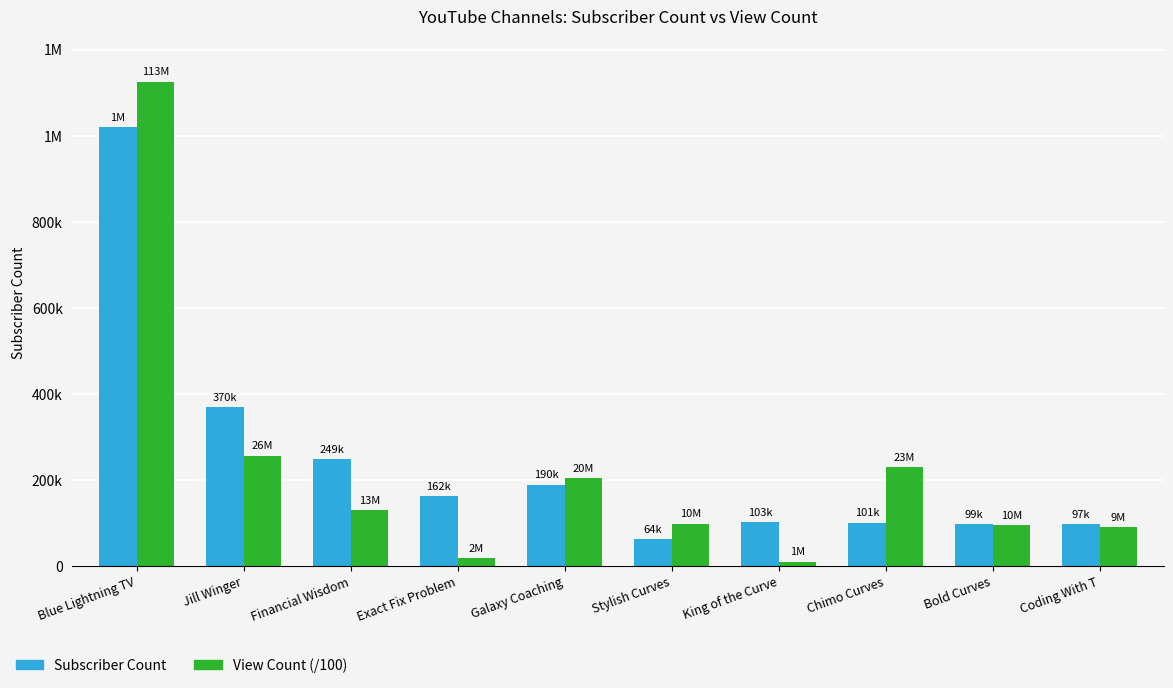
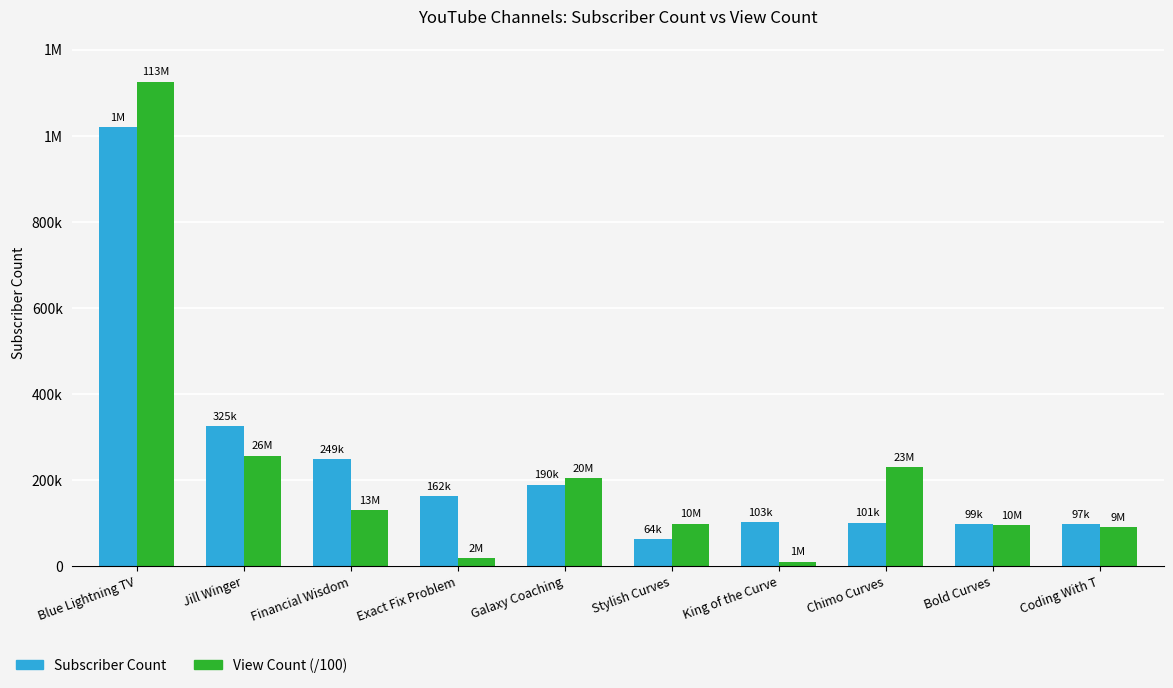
  {
    "Subscriber Count": {
      "Blue Lightning TV": "1M",
-     "Jill Winger": "370k",
+     "Jill Winger": "325k",
      "Financial Wisdom": "249k",
      "Exact Fix Problem": "162k",
      "Galaxy Coaching": "190k",
      "Stylish Curves": "64k",
      "King of the Curve": "103k",
      "Chimo Curves": "101k",
      "Bold Curves": "99k",
      "Coding With T": "97k"
    }
  }
